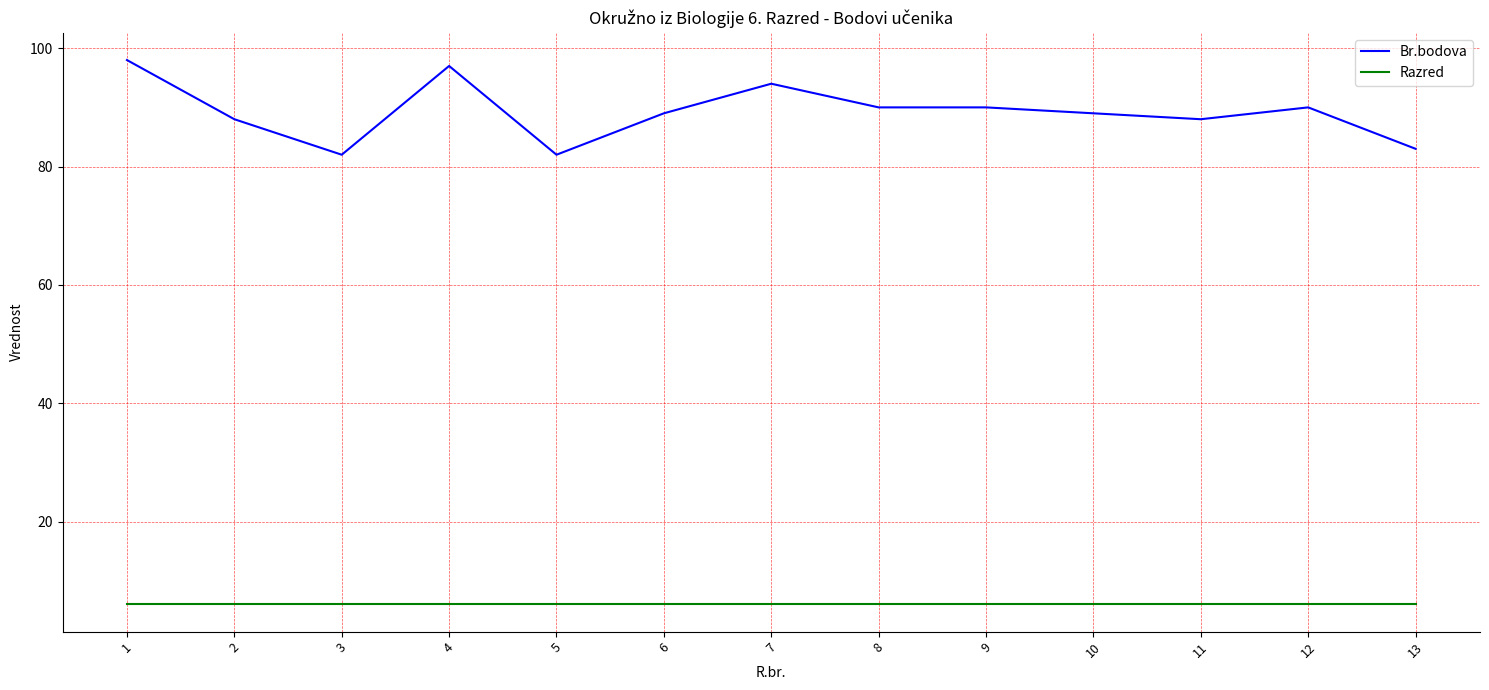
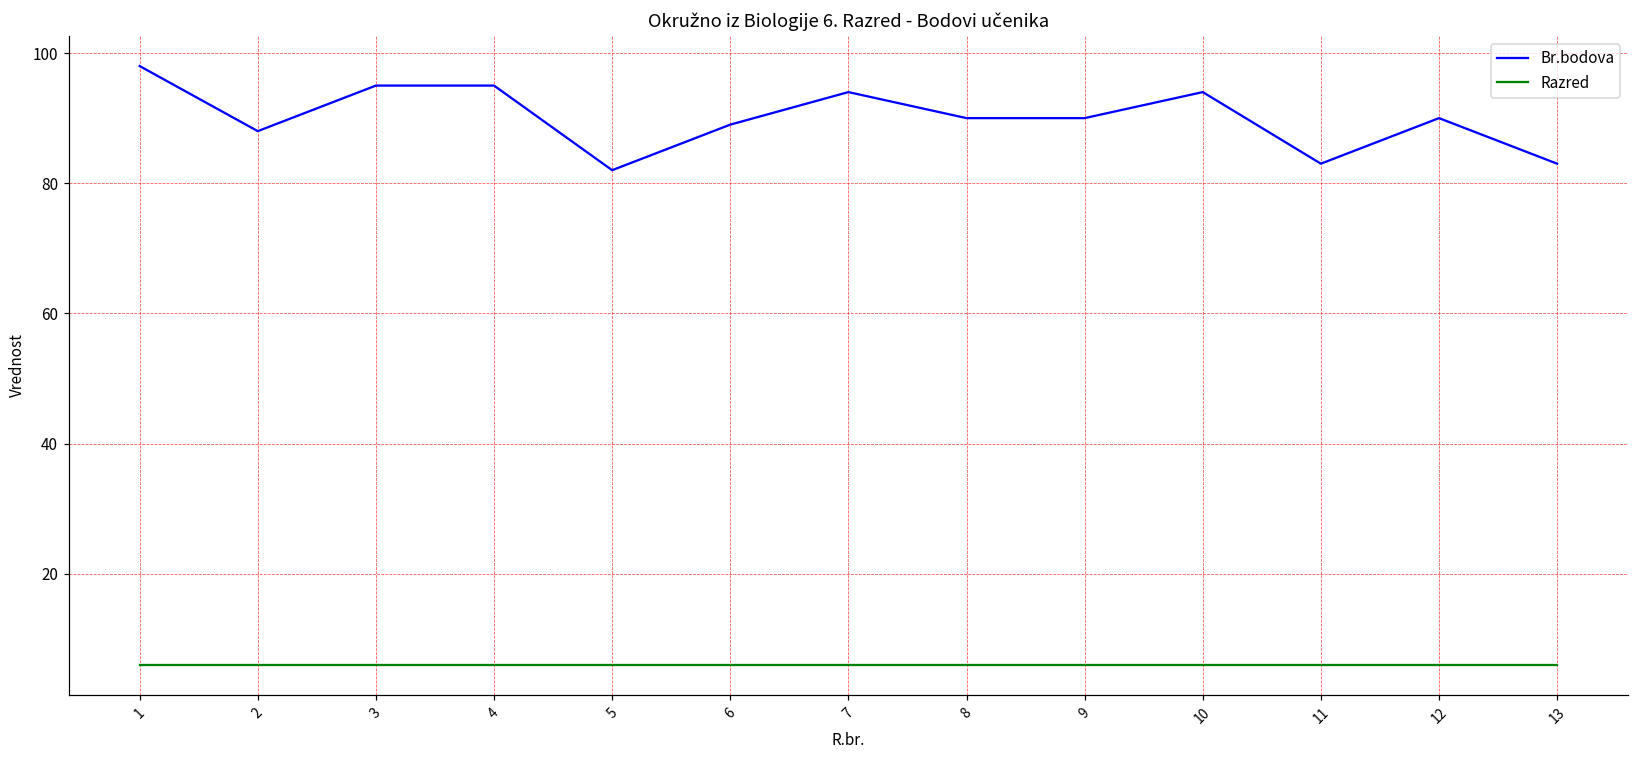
  {
    "Br.bodova": {
      "1": 98,
      "2": 88,
-     "3": 82,
-     "4": 97,
+     "3": 95,
+     "4": 95,
      "5": 82,
      "6": 89,
      "7": 94,
      "8": 90,
      "9": 90,
-     "10": 89,
-     "11": 88,
+     "10": 94,
+     "11": 83,
      "12": 90,
      "13": 83
    },
    "Razred": {
      "1": 6,
      "2": 6,
      "3": 6,
      "4": 6,
      "5": 6,
      "6": 6,
      "7": 6,
      "8": 6,
      "9": 6,
      "10": 6,
      "11": 6,
      "12": 6,
      "13": 6
    }
  }
